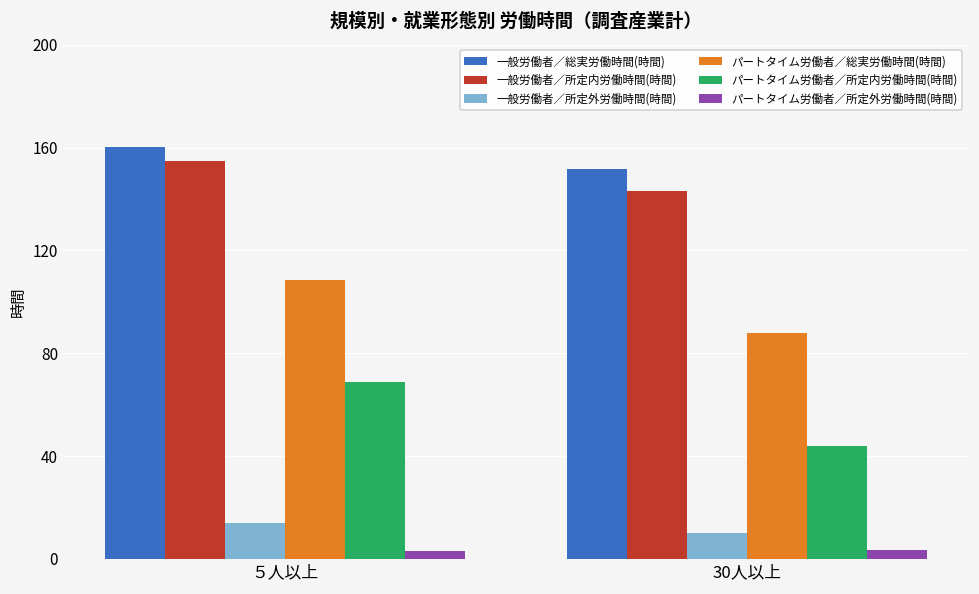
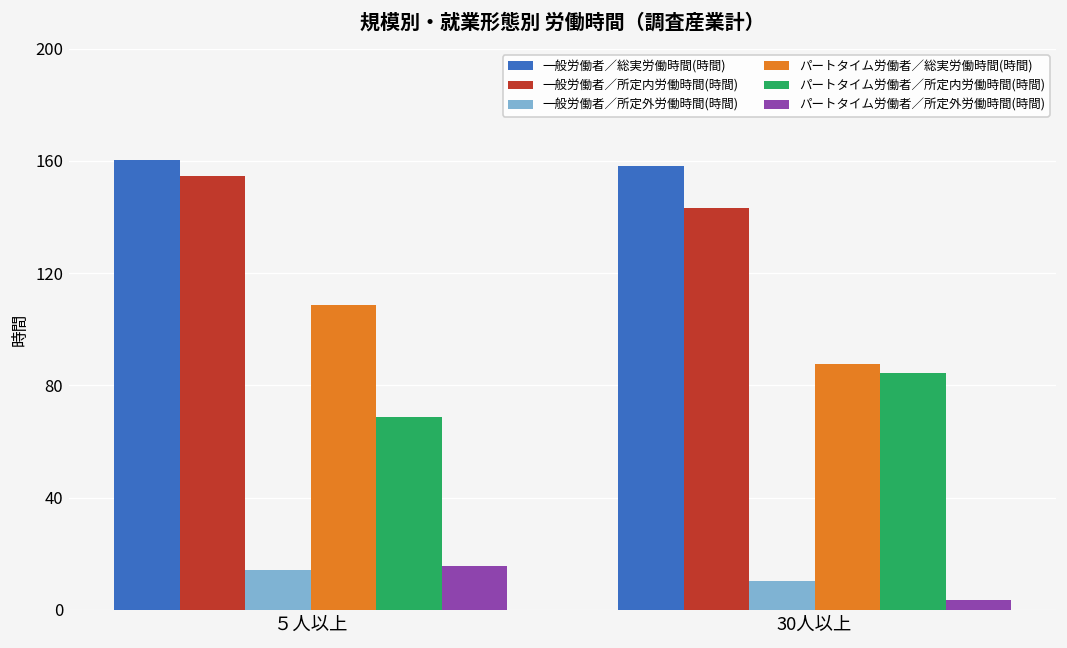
  {
    "一般労働者／総実労働時間(時間)": {
      "５人以上": 160,
-     "30人以上": 152
+     "30人以上": 158
    },
    "一般労働者／所定内労働時間(時間)": {
      "５人以上": 155,
      "30人以上": 143
    },
    "一般労働者／所定外労働時間(時間)": {
      "５人以上": 14,
      "30人以上": 10
    },
    "パートタイム労働者／総実労働時間(時間)": {
      "５人以上": 109,
      "30人以上": 88
    },
    "パートタイム労働者／所定内労働時間(時間)": {
      "５人以上": 69,
-     "30人以上": 44
+     "30人以上": 84
    },
    "パートタイム労働者／所定外労働時間(時間)": {
-     "５人以上": 3,
+     "５人以上": 16,
      "30人以上": 3
    }
  }
